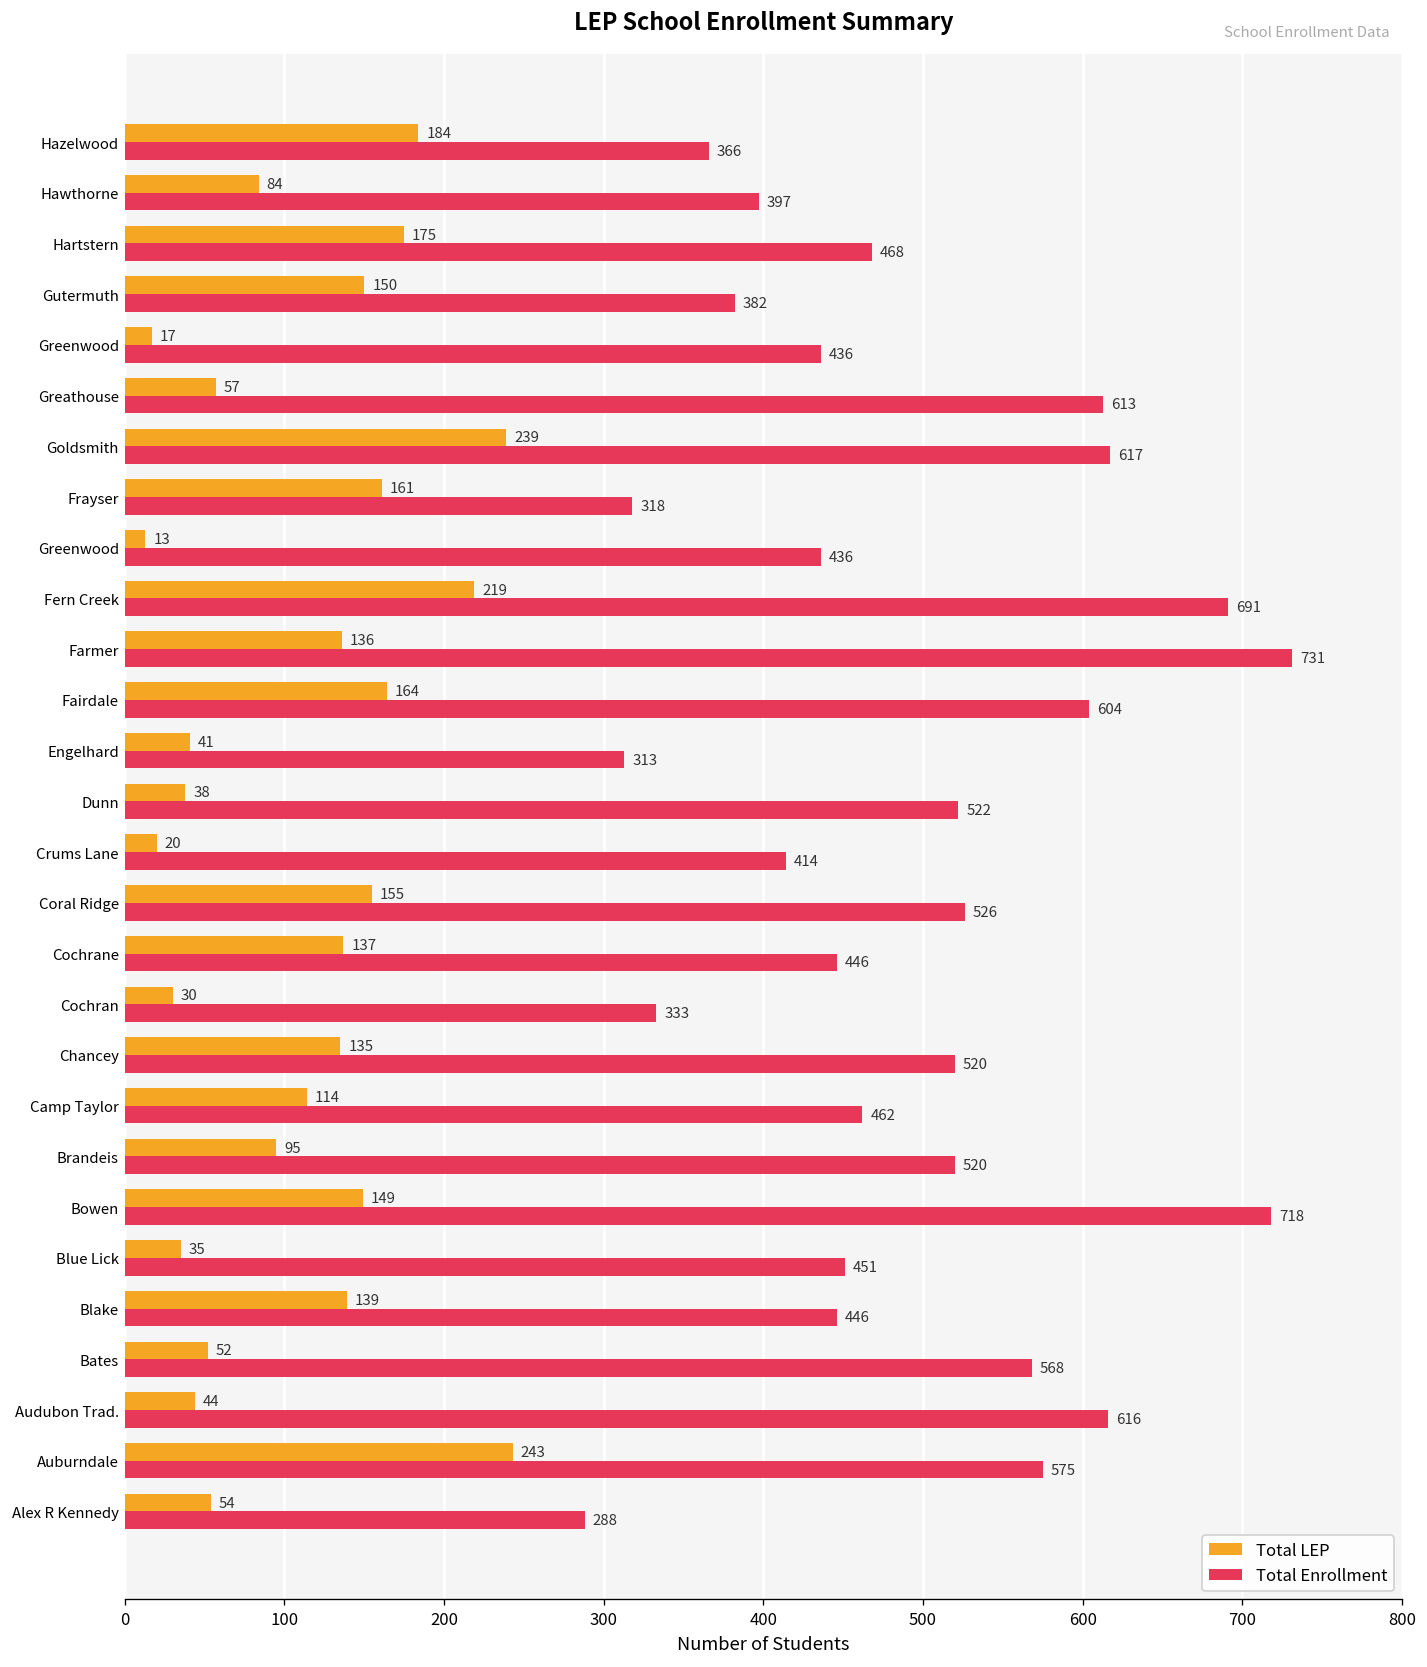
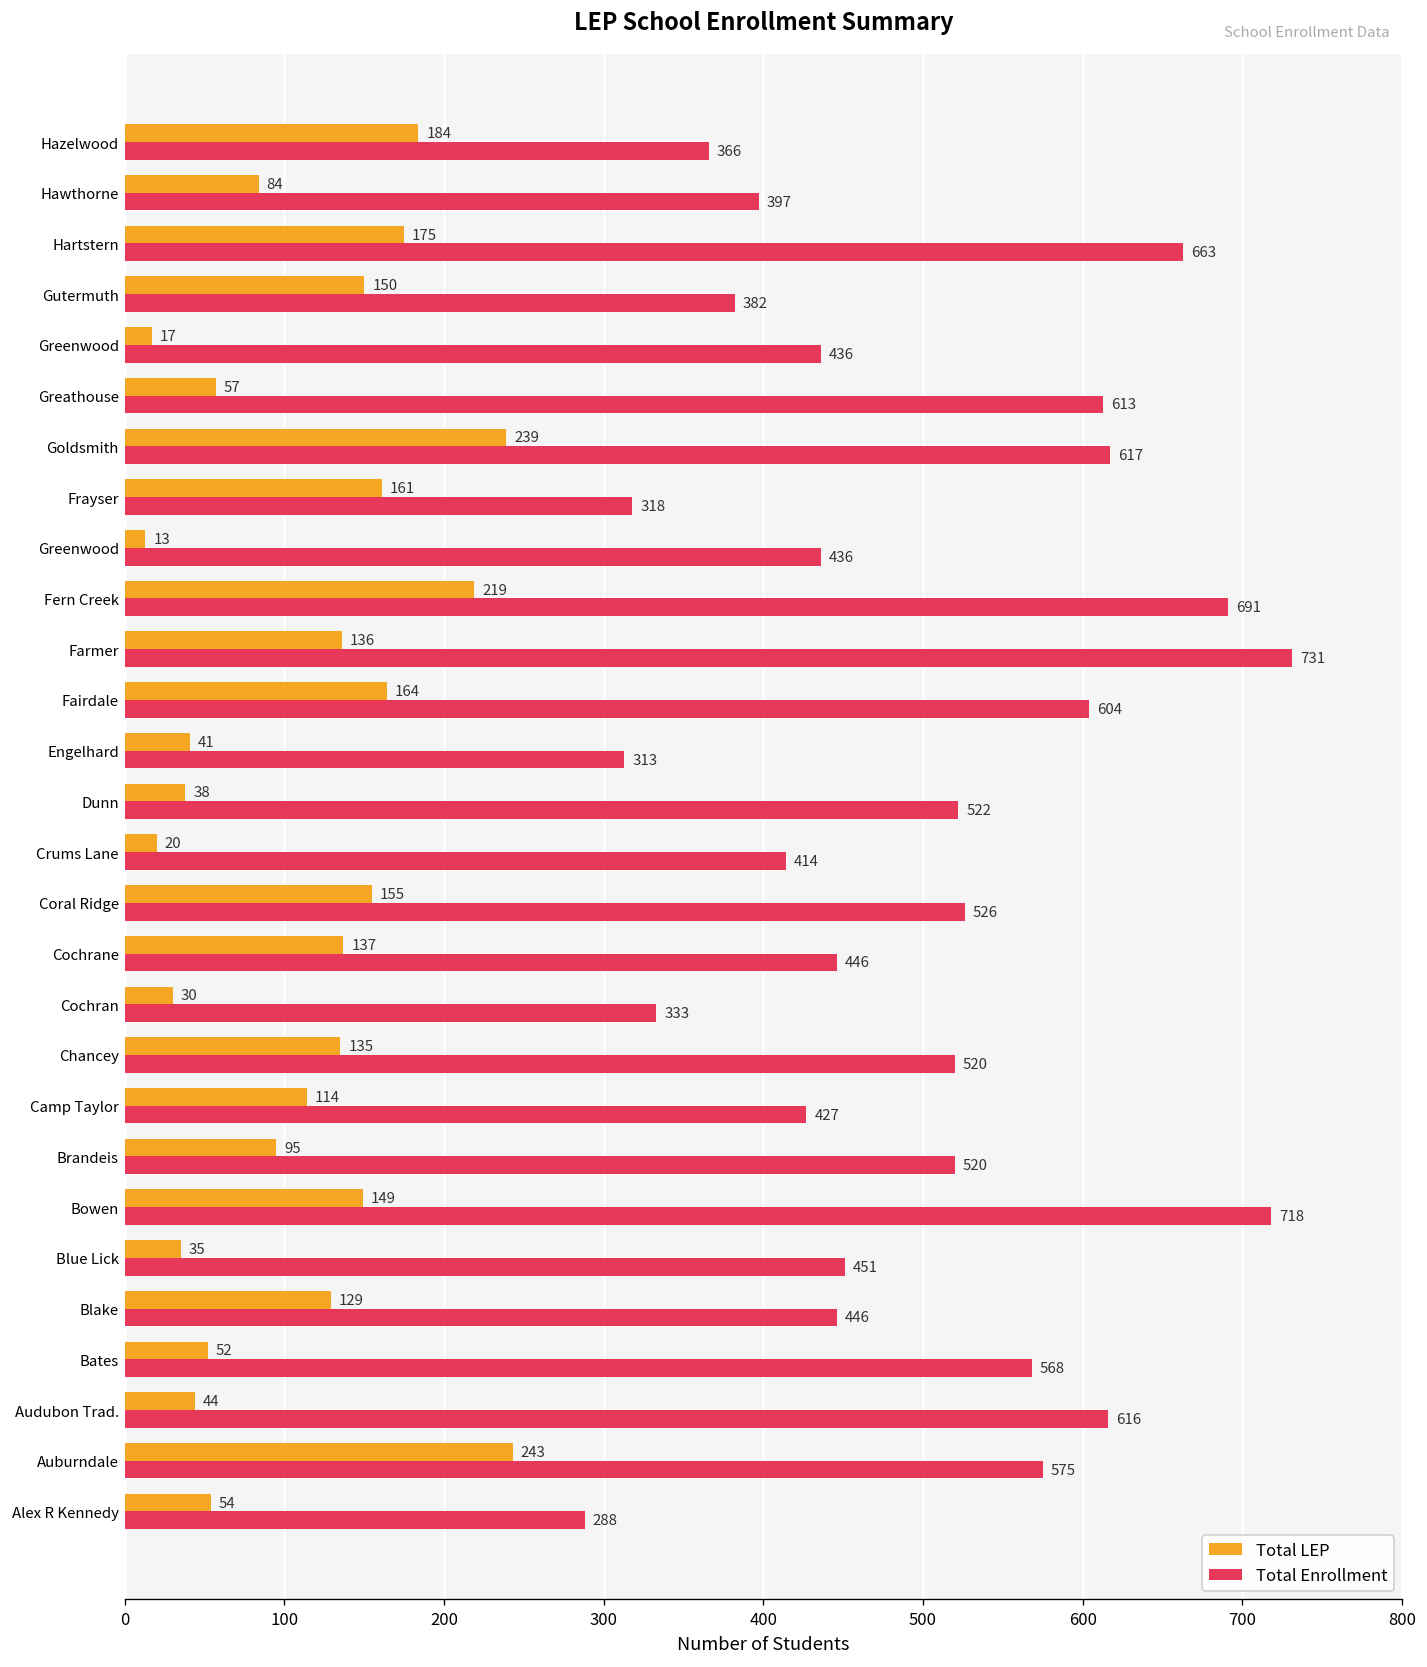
  {
    "Total LEP": {
      "Hazelwood": 184,
      "Hawthorne": 84,
      "Hartstern": 175,
      "Gutermuth": 150,
      "Greathouse": 57,
      "Goldsmith": 239,
      "Frayser": 161,
      "Fern Creek": 219,
      "Farmer": 136,
      "Fairdale": 164,
      "Engelhard": 41,
      "Dunn": 38,
      "Crums Lane": 20,
      "Coral Ridge": 155,
      "Cochrane": 137,
      "Cochran": 30,
      "Chancey": 135,
      "Camp Taylor": 114,
      "Brandeis": 95,
      "Bowen": 149,
      "Blue Lick": 35,
-     "Blake": 139,
+     "Blake": 129,
      "Bates": 52,
      "Audubon Trad.": 44,
      "Auburndale": 243,
      "Alex R Kennedy": 54
    },
    "Total Enrollment": {
      "Hazelwood": 366,
      "Hawthorne": 397,
-     "Hartstern": 468,
+     "Hartstern": 663,
      "Gutermuth": 382,
      "Greathouse": 613,
      "Goldsmith": 617,
      "Frayser": 318,
      "Fern Creek": 691,
      "Farmer": 731,
      "Fairdale": 604,
      "Engelhard": 313,
      "Dunn": 522,
      "Crums Lane": 414,
      "Coral Ridge": 526,
      "Cochrane": 446,
      "Cochran": 333,
      "Chancey": 520,
-     "Camp Taylor": 462,
+     "Camp Taylor": 427,
      "Brandeis": 520,
      "Bowen": 718,
      "Blue Lick": 451,
      "Blake": 446,
      "Bates": 568,
      "Audubon Trad.": 616,
      "Auburndale": 575,
      "Alex R Kennedy": 288
    }
  }
